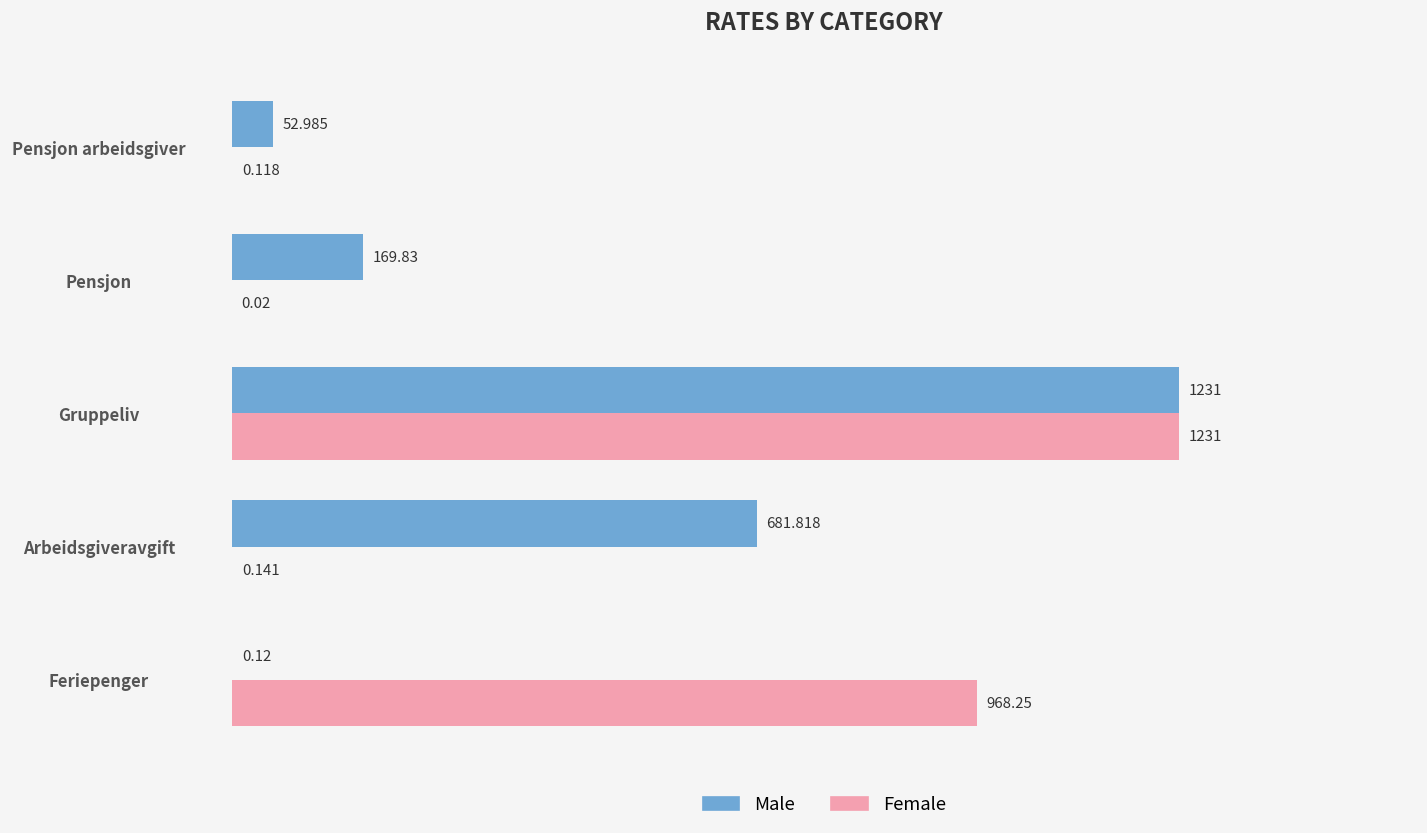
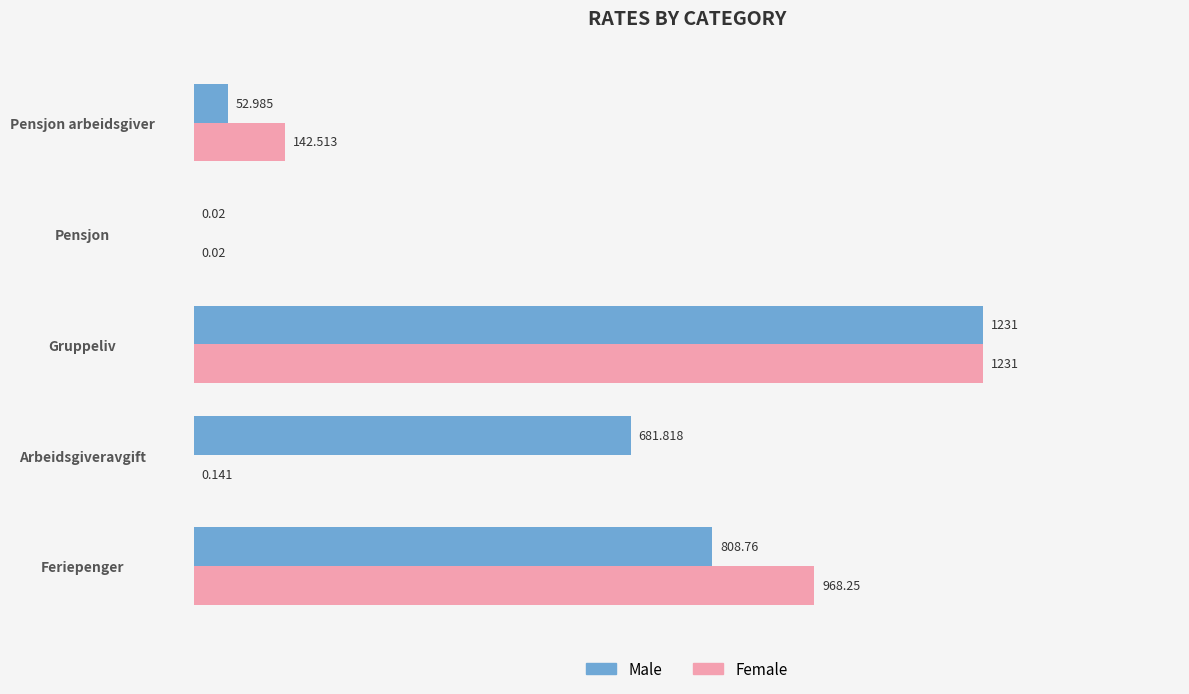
  {
    "Male": {
      "Pensjon arbeidsgiver": 52.985,
-     "Pensjon": 169.83,
+     "Pensjon": 0.02,
      "Gruppeliv": 1231,
      "Arbeidsgiveravgift": 681.818,
-     "Feriepenger": 0.12
+     "Feriepenger": 808.76
    },
    "Female": {
-     "Pensjon arbeidsgiver": 0.118,
+     "Pensjon arbeidsgiver": 142.513,
      "Pensjon": 0.02,
      "Gruppeliv": 1231,
      "Arbeidsgiveravgift": 0.141,
      "Feriepenger": 968.25
    }
  }
